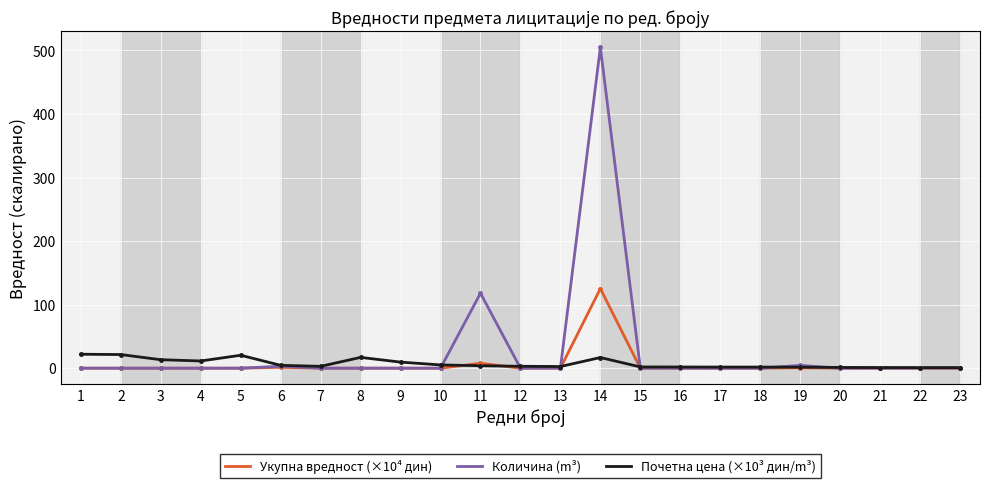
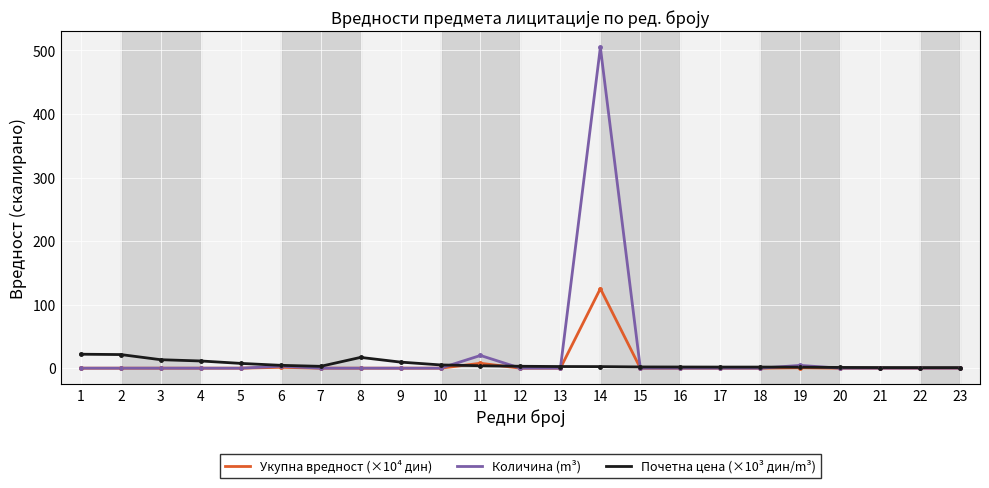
  {
    "Укупна вредност (×10⁴ дин)": {
      "14": 130
    },
    "Количина (m³)": {
-     "11": 120,
+     "11": 20,
      "14": 500
    },
    "Почетна цена (×10³ дин/m³)": {
      "1": 20,
      "2": 20,
      "3": 10,
      "4": 10,
-     "5": 20,
+     "5": 10,
      "8": 20,
      "9": 10,
      "10": 10,
-     "14": 20
+     "14": 0
    }
  }
